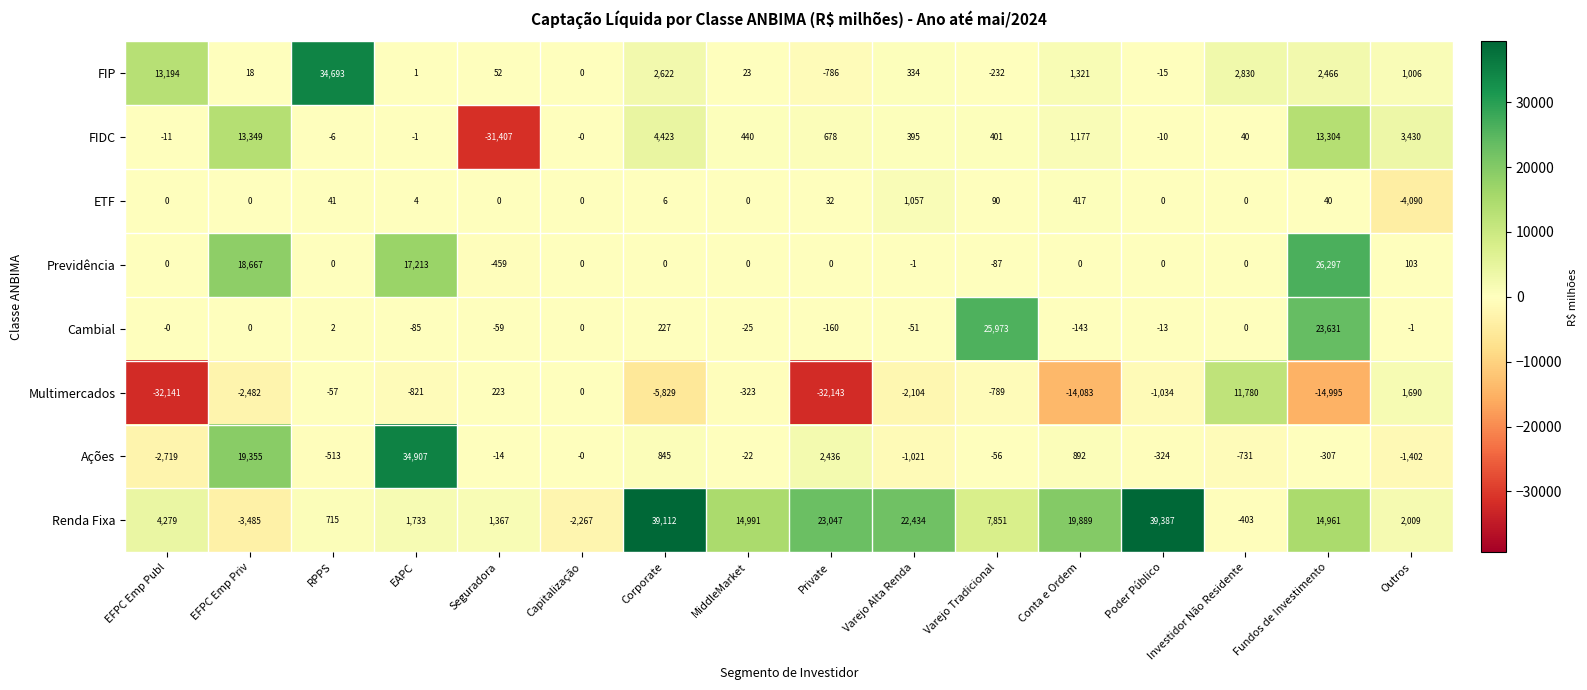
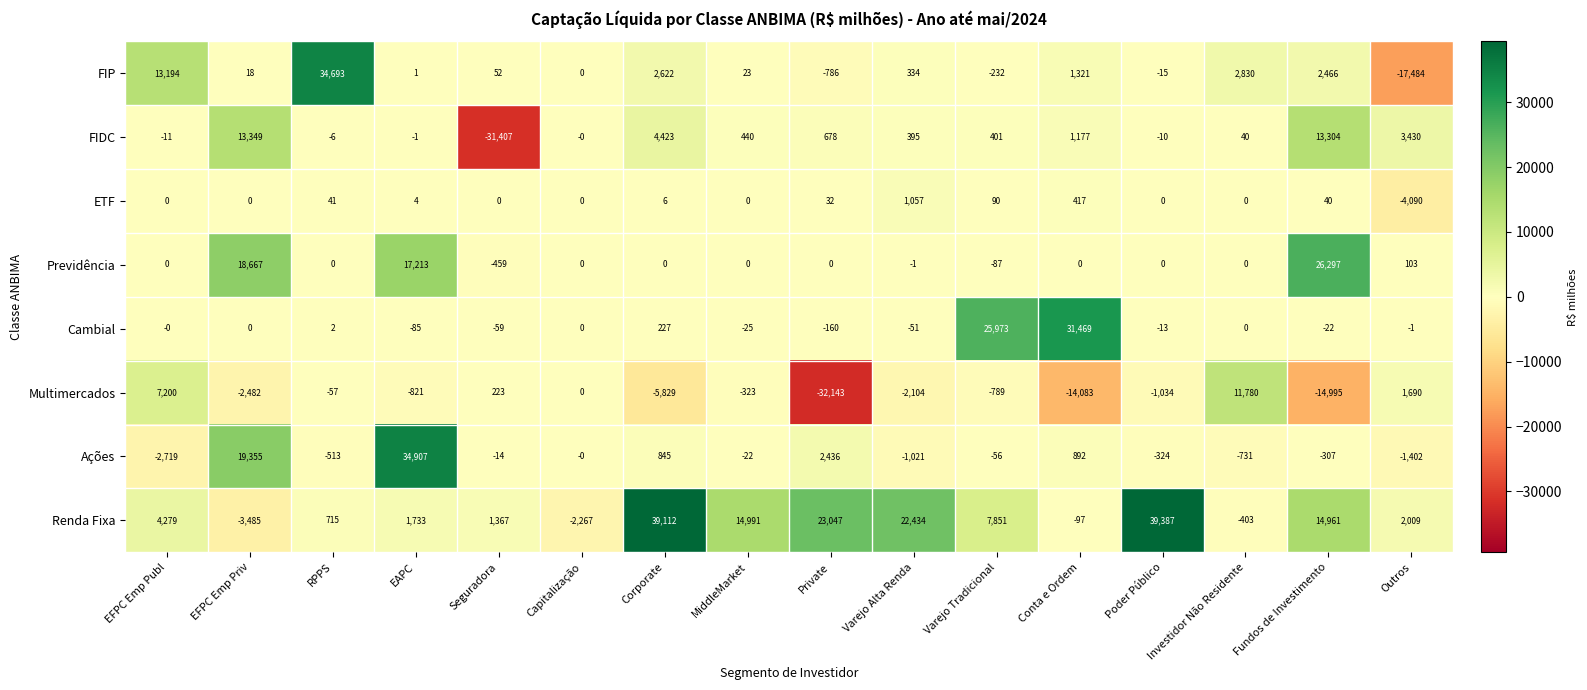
  {
    "FIP": {
      "EFPC Emp Publ": "13,194",
      "EFPC Emp Priv": "18",
      "RPPS": "34,693",
      "EAPC": "1",
      "Seguradora": "52",
      "Capitalização": "0",
      "Corporate": "2,622",
      "MiddleMarket": "23",
      "Private": "-786",
      "Varejo Alta Renda": "334",
      "Varejo Tradicional": "-232",
      "Conta e Ordem": "1,321",
      "Poder Público": "-15",
      "Investidor Não Residente": "2,830",
      "Fundos de Investimento": "2,466",
-     "Outros": "1,006"
+     "Outros": "-17,484"
    },
    "FIDC": {
      "EFPC Emp Publ": "-11",
      "EFPC Emp Priv": "13,349",
      "RPPS": "-6",
      "EAPC": "-1",
      "Seguradora": "-31,407",
      "Capitalização": "-0",
      "Corporate": "4,423",
      "MiddleMarket": "440",
      "Private": "678",
      "Varejo Alta Renda": "395",
      "Varejo Tradicional": "401",
      "Conta e Ordem": "1,177",
      "Poder Público": "-10",
      "Investidor Não Residente": "40",
      "Fundos de Investimento": "13,304",
      "Outros": "3,430"
    },
    "ETF": {
      "EFPC Emp Publ": "0",
      "EFPC Emp Priv": "0",
      "RPPS": "41",
      "EAPC": "4",
      "Seguradora": "0",
      "Capitalização": "0",
      "Corporate": "6",
      "MiddleMarket": "0",
      "Private": "32",
      "Varejo Alta Renda": "1,057",
      "Varejo Tradicional": "90",
      "Conta e Ordem": "417",
      "Poder Público": "0",
      "Investidor Não Residente": "0",
      "Fundos de Investimento": "40",
      "Outros": "-4,090"
    },
    "Previdência": {
      "EFPC Emp Publ": "0",
      "EFPC Emp Priv": "18,667",
      "RPPS": "0",
      "EAPC": "17,213",
      "Seguradora": "-459",
      "Capitalização": "0",
      "Corporate": "0",
      "MiddleMarket": "0",
      "Private": "0",
      "Varejo Alta Renda": "-1",
      "Varejo Tradicional": "-87",
      "Conta e Ordem": "0",
      "Poder Público": "0",
      "Investidor Não Residente": "0",
      "Fundos de Investimento": "26,297",
      "Outros": "103"
    },
    "Cambial": {
      "EFPC Emp Publ": "-0",
      "EFPC Emp Priv": "0",
      "RPPS": "2",
      "EAPC": "-85",
      "Seguradora": "-59",
      "Capitalização": "0",
      "Corporate": "227",
      "MiddleMarket": "-25",
      "Private": "-160",
      "Varejo Alta Renda": "-51",
      "Varejo Tradicional": "25,973",
-     "Conta e Ordem": "-143",
+     "Conta e Ordem": "31,469",
      "Poder Público": "-13",
      "Investidor Não Residente": "0",
-     "Fundos de Investimento": "23,631",
+     "Fundos de Investimento": "-22",
      "Outros": "-1"
    },
    "Multimercados": {
-     "EFPC Emp Publ": "-32,141",
+     "EFPC Emp Publ": "7,200",
      "EFPC Emp Priv": "-2,482",
      "RPPS": "-57",
      "EAPC": "-821",
      "Seguradora": "223",
      "Capitalização": "0",
      "Corporate": "-5,829",
      "MiddleMarket": "-323",
      "Private": "-32,143",
      "Varejo Alta Renda": "-2,104",
      "Varejo Tradicional": "-789",
      "Conta e Ordem": "-14,083",
      "Poder Público": "-1,034",
      "Investidor Não Residente": "11,780",
      "Fundos de Investimento": "-14,995",
      "Outros": "1,690"
    },
    "Ações": {
      "EFPC Emp Publ": "-2,719",
      "EFPC Emp Priv": "19,355",
      "RPPS": "-513",
      "EAPC": "34,907",
      "Seguradora": "-14",
      "Capitalização": "-0",
      "Corporate": "845",
      "MiddleMarket": "-22",
      "Private": "2,436",
      "Varejo Alta Renda": "-1,021",
      "Varejo Tradicional": "-56",
      "Conta e Ordem": "892",
      "Poder Público": "-324",
      "Investidor Não Residente": "-731",
      "Fundos de Investimento": "-307",
      "Outros": "-1,402"
    },
    "Renda Fixa": {
      "EFPC Emp Publ": "4,279",
      "EFPC Emp Priv": "-3,485",
      "RPPS": "715",
      "EAPC": "1,733",
      "Seguradora": "1,367",
      "Capitalização": "-2,267",
      "Corporate": "39,112",
      "MiddleMarket": "14,991",
      "Private": "23,047",
      "Varejo Alta Renda": "22,434",
      "Varejo Tradicional": "7,851",
-     "Conta e Ordem": "19,889",
+     "Conta e Ordem": "-97",
      "Poder Público": "39,387",
      "Investidor Não Residente": "-403",
      "Fundos de Investimento": "14,961",
      "Outros": "2,009"
    }
  }
